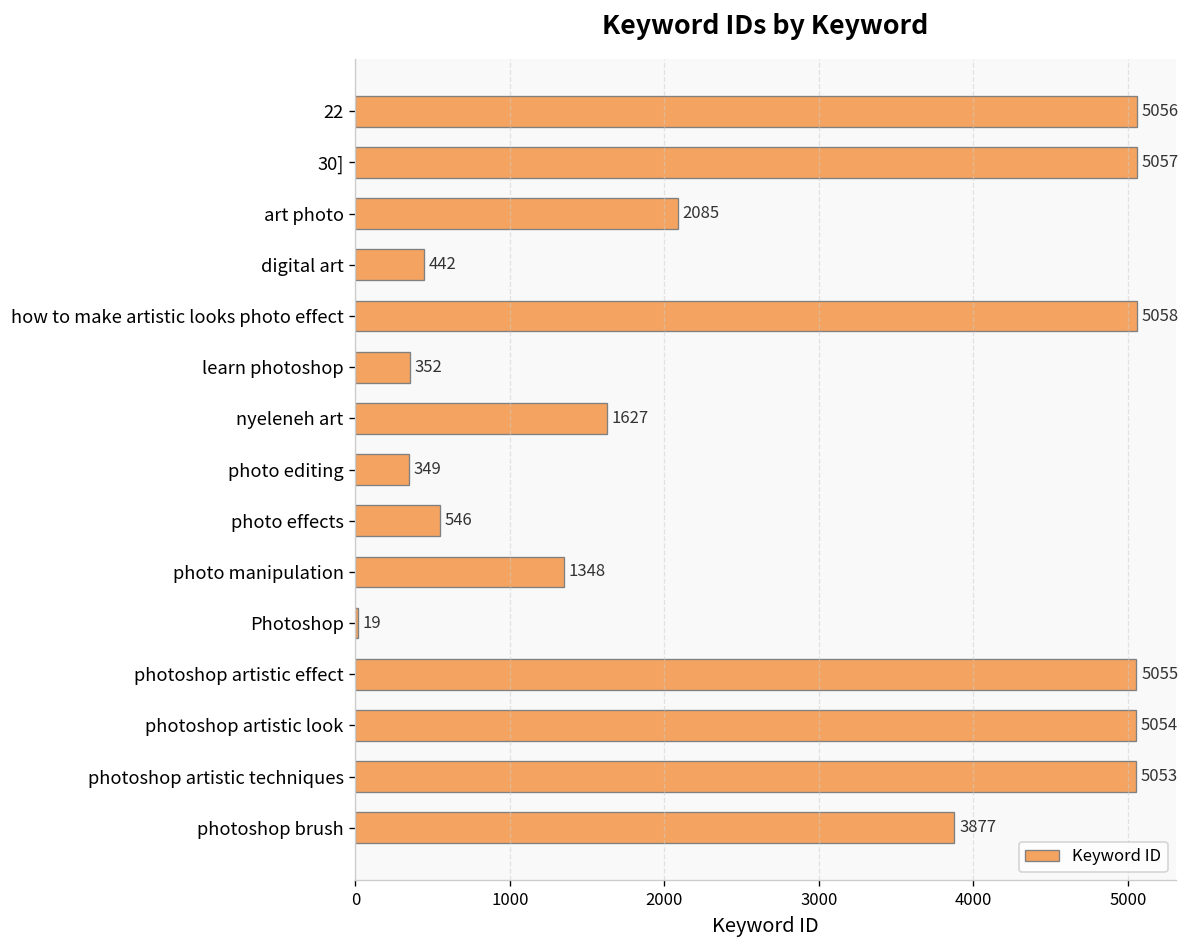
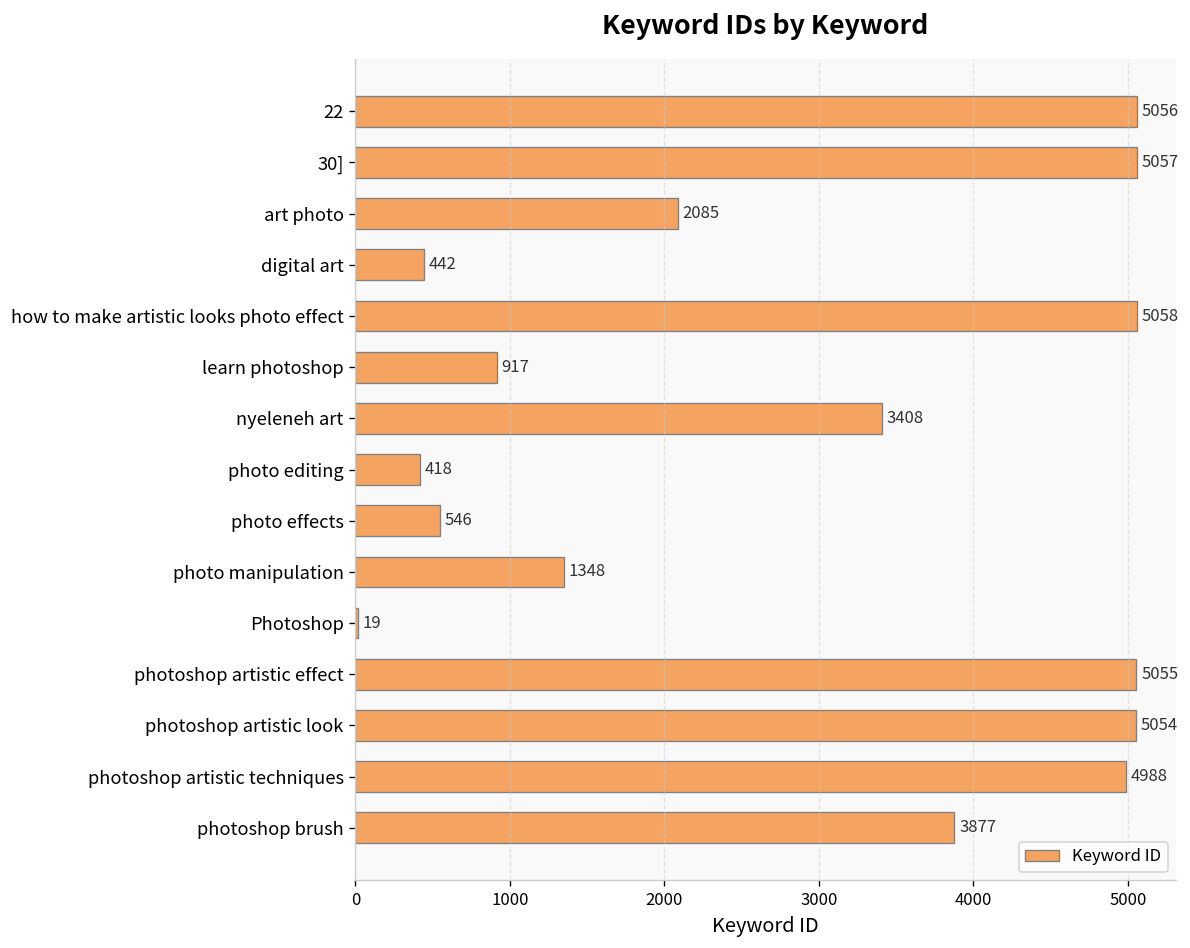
  {
    "22": 5056,
    "30]": 5057,
    "art photo": 2085,
    "digital art": 442,
    "how to make artistic looks photo effect": 5058,
-   "learn photoshop": 352,
-   "nyeleneh art": 1627,
-   "photo editing": 349,
+   "learn photoshop": 917,
+   "nyeleneh art": 3408,
+   "photo editing": 418,
    "photo effects": 546,
    "photo manipulation": 1348,
    "Photoshop": 19,
    "photoshop artistic effect": 5055,
    "photoshop artistic look": 5054,
-   "photoshop artistic techniques": 5053,
+   "photoshop artistic techniques": 4988,
    "photoshop brush": 3877
  }
